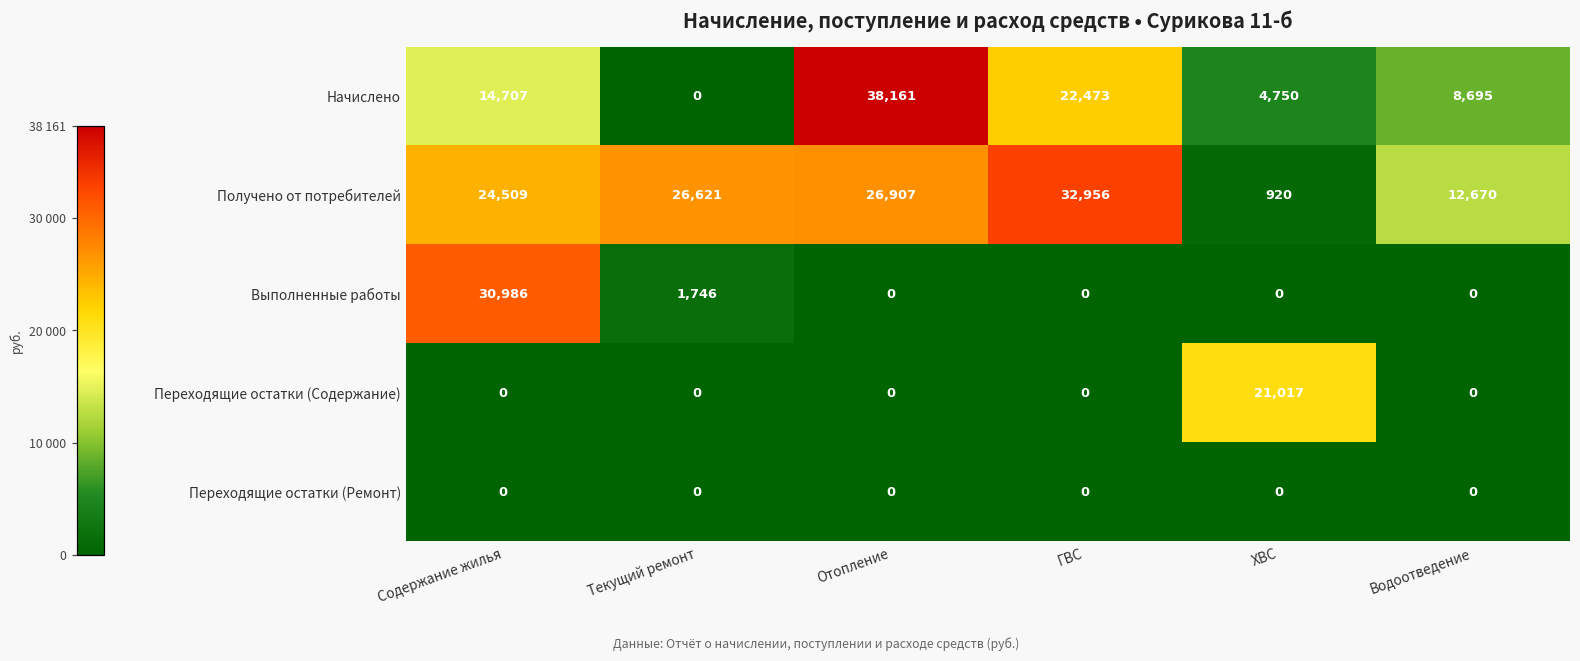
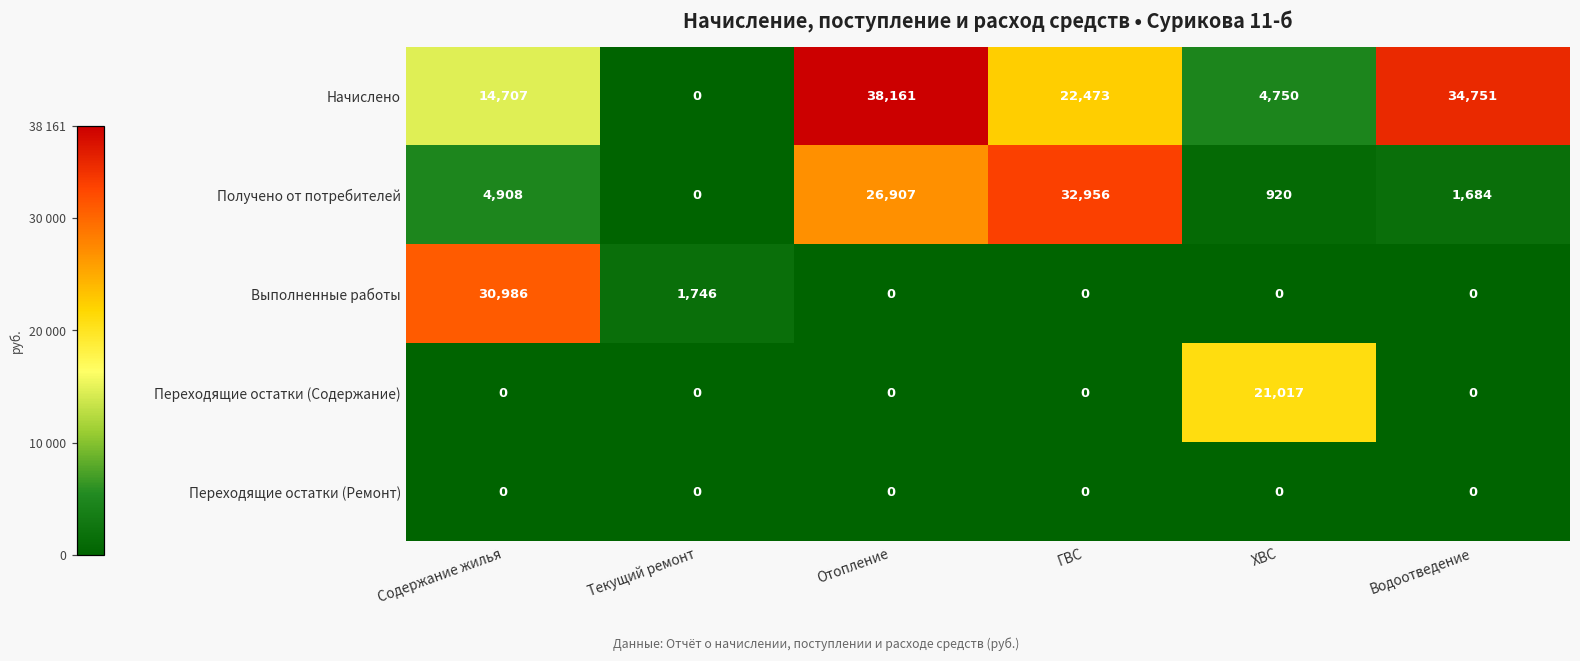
  {
    "Начислено": {
      "Содержание жилья": "14,707",
      "Текущий ремонт": "0",
      "Отопление": "38,161",
      "ГВС": "22,473",
      "ХВС": "4,750",
-     "Водоотведение": "8,695"
+     "Водоотведение": "34,751"
    },
    "Получено от потребителей": {
-     "Содержание жилья": "24,509",
-     "Текущий ремонт": "26,621",
+     "Содержание жилья": "4,908",
+     "Текущий ремонт": "0",
      "Отопление": "26,907",
      "ГВС": "32,956",
      "ХВС": "920",
-     "Водоотведение": "12,670"
+     "Водоотведение": "1,684"
    },
    "Выполненные работы": {
      "Содержание жилья": "30,986",
      "Текущий ремонт": "1,746",
      "Отопление": "0",
      "ГВС": "0",
      "ХВС": "0",
      "Водоотведение": "0"
    },
    "Переходящие остатки (Содержание)": {
      "Содержание жилья": "0",
      "Текущий ремонт": "0",
      "Отопление": "0",
      "ГВС": "0",
      "ХВС": "21,017",
      "Водоотведение": "0"
    },
    "Переходящие остатки (Ремонт)": {
      "Содержание жилья": "0",
      "Текущий ремонт": "0",
      "Отопление": "0",
      "ГВС": "0",
      "ХВС": "0",
      "Водоотведение": "0"
    }
  }
